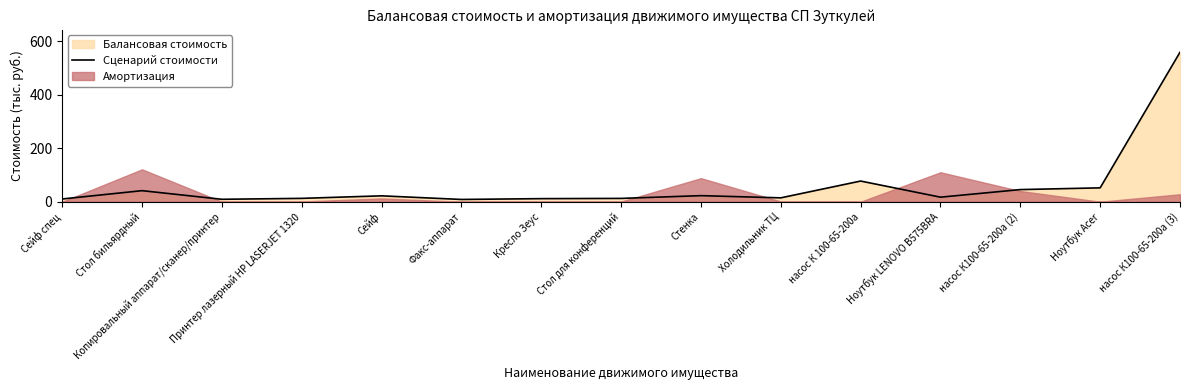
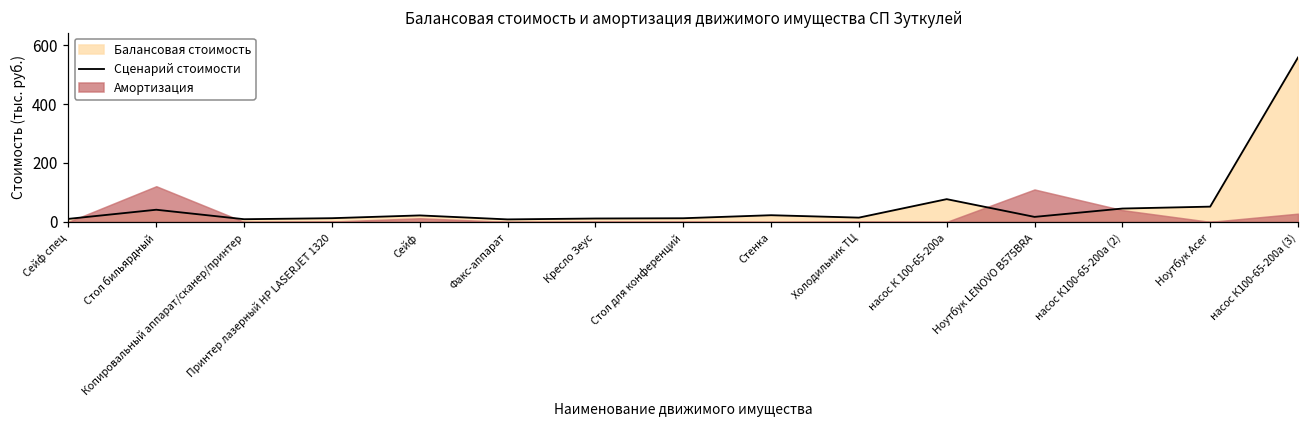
  {
    "Балансовая стоимость": {
      "Сейф спец": 10,
      "Стол бильярдный": 40,
      "Принтер лазерный HP LASERJET 1320": 10,
      "Сейф": 20,
      "Кресло Зеус": 10,
      "Стол для конференций": 10,
      "Стенка": 20,
      "Холодильник ТЦ": 10,
      "насос К 100-65-200а": 80,
      "Ноутбук LENOVO B575BRA": 20,
      "Ноутбук Асеr": 50,
      "насос К100-65-200а (3)": 560
    },
    "Амортизация": {
      "Сейф спец": 0,
      "Стол бильярдный": 120,
      "Сейф": 10,
-     "Стенка": 90,
+     "Стенка": 0,
      "насос К 100-65-200а": 0,
      "Ноутбук LENOVO B575BRA": 110,
      "Ноутбук Асеr": 0,
      "насос К100-65-200а (3)": 30
    }
  }
